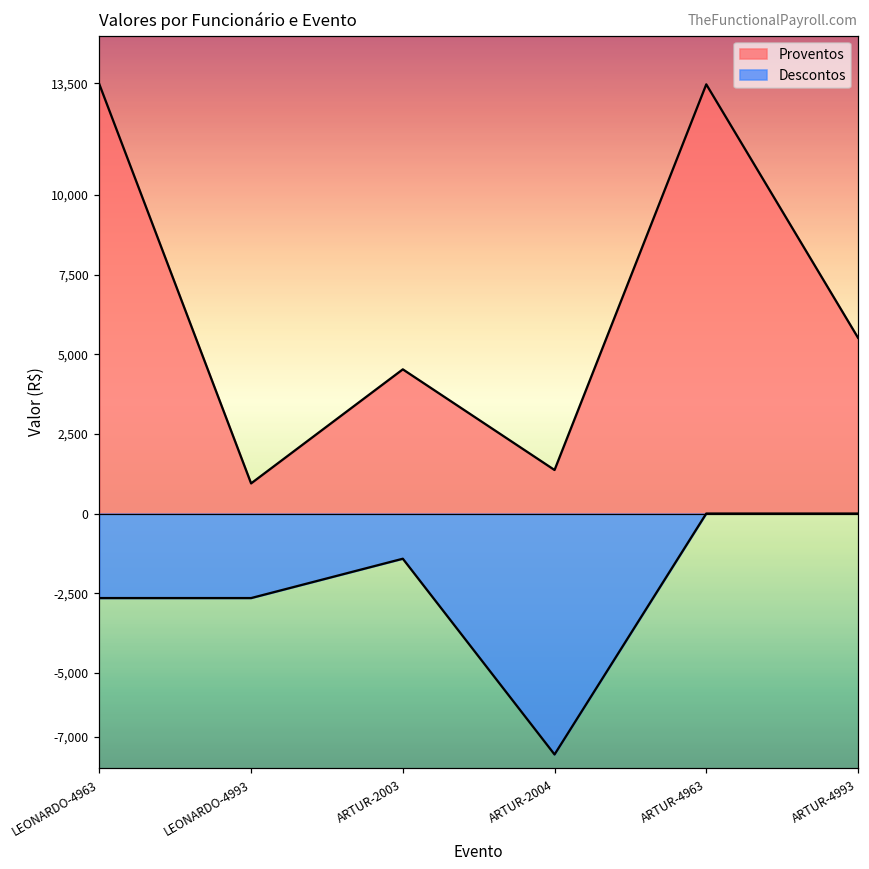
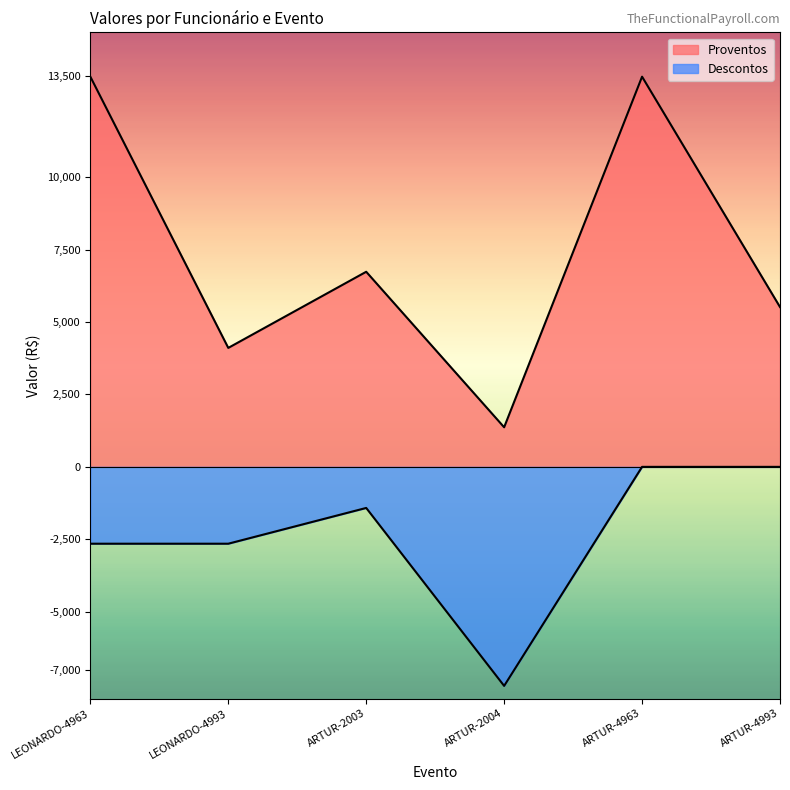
  {
    "Proventos": {
      "LEONARDO-4963": "13,500",
-     "LEONARDO-4993": "900",
-     "ARTUR-2003": "4,500",
+     "LEONARDO-4993": "4,100",
+     "ARTUR-2003": "6,700",
      "ARTUR-2004": "1,400",
      "ARTUR-4963": "13,500",
      "ARTUR-4993": "5,500"
    }
  }
